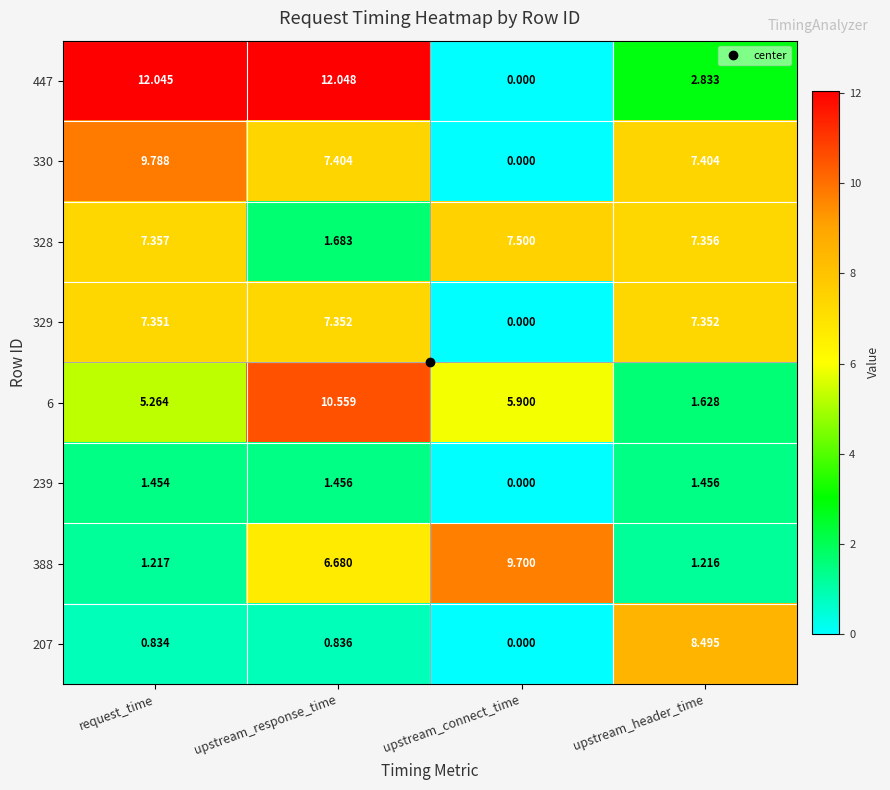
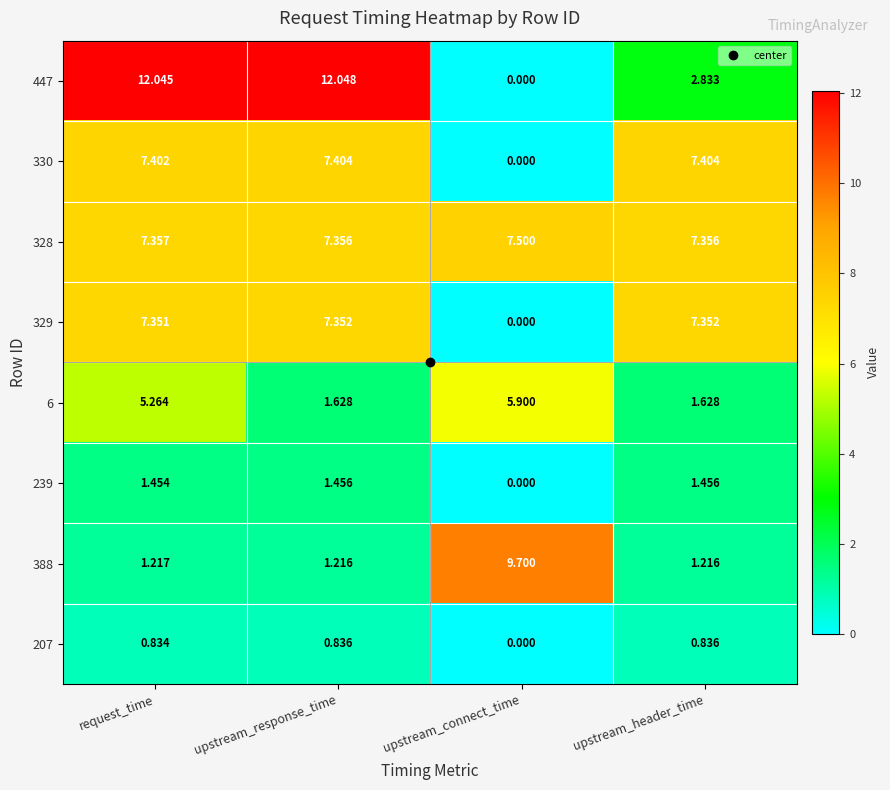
  {
    "447": {
      "request_time": 12.045,
      "upstream_response_time": 12.048,
      "upstream_connect_time": 0.000,
      "upstream_header_time": 2.833
    },
    "330": {
-     "request_time": 9.788,
+     "request_time": 7.402,
      "upstream_response_time": 7.404,
      "upstream_connect_time": 0.000,
      "upstream_header_time": 7.404
    },
    "328": {
      "request_time": 7.357,
-     "upstream_response_time": 1.683,
+     "upstream_response_time": 7.356,
      "upstream_connect_time": 7.500,
      "upstream_header_time": 7.356
    },
    "329": {
      "request_time": 7.351,
      "upstream_response_time": 7.352,
      "upstream_connect_time": 0.000,
      "upstream_header_time": 7.352
    },
    "6": {
      "request_time": 5.264,
-     "upstream_response_time": 10.559,
+     "upstream_response_time": 1.628,
      "upstream_connect_time": 5.900,
      "upstream_header_time": 1.628
    },
    "239": {
      "request_time": 1.454,
      "upstream_response_time": 1.456,
      "upstream_connect_time": 0.000,
      "upstream_header_time": 1.456
    },
    "388": {
      "request_time": 1.217,
-     "upstream_response_time": 6.680,
+     "upstream_response_time": 1.216,
      "upstream_connect_time": 9.700,
      "upstream_header_time": 1.216
    },
    "207": {
      "request_time": 0.834,
      "upstream_response_time": 0.836,
      "upstream_connect_time": 0.000,
-     "upstream_header_time": 8.495
+     "upstream_header_time": 0.836
    }
  }
